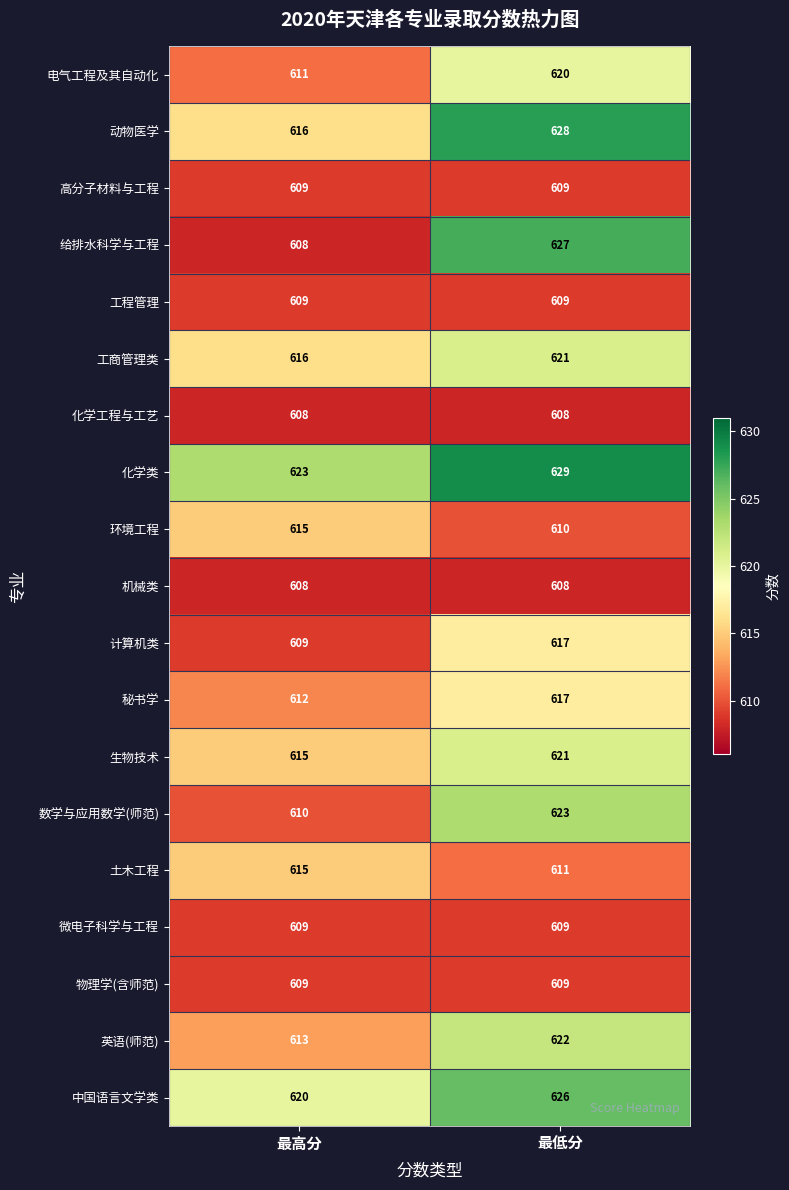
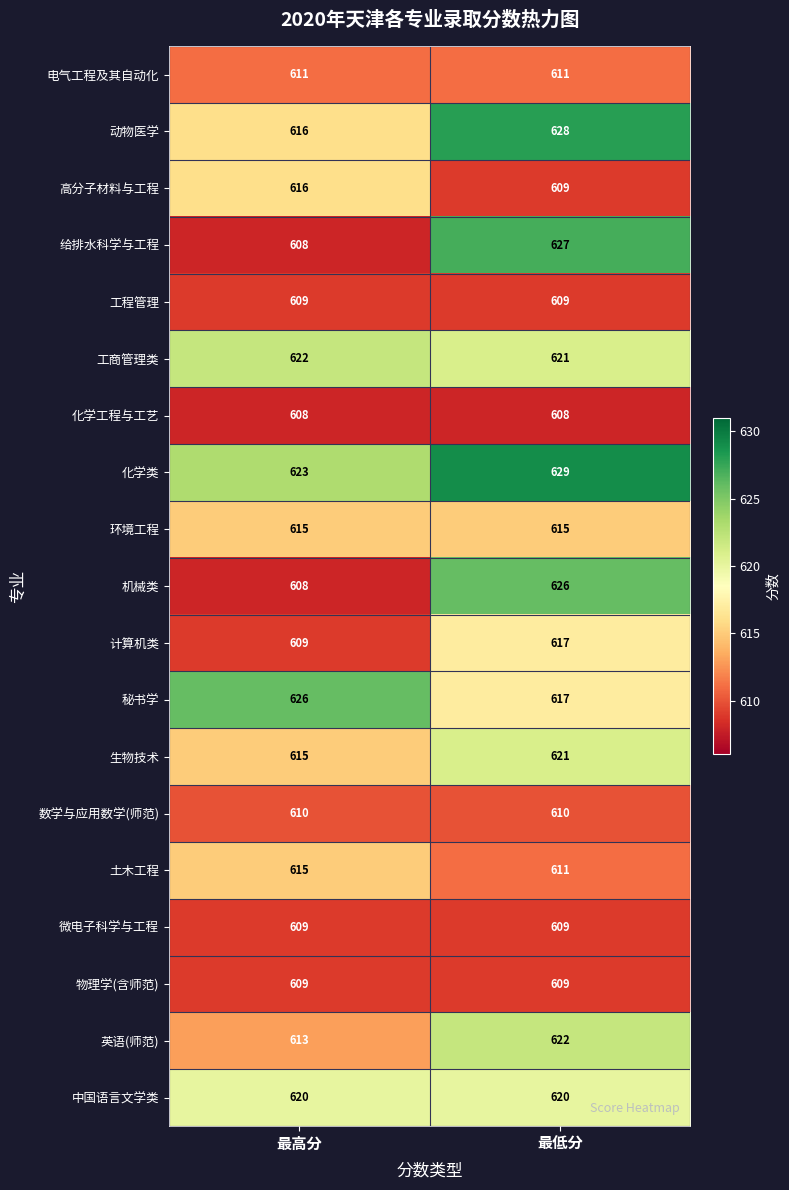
  {
    "电气工程及其自动化": {
      "最高分": 611,
-     "最低分": 620
+     "最低分": 611
    },
    "动物医学": {
      "最高分": 616,
      "最低分": 628
    },
    "高分子材料与工程": {
-     "最高分": 609,
+     "最高分": 616,
      "最低分": 609
    },
    "给排水科学与工程": {
      "最高分": 608,
      "最低分": 627
    },
    "工程管理": {
      "最高分": 609,
      "最低分": 609
    },
    "工商管理类": {
-     "最高分": 616,
+     "最高分": 622,
      "最低分": 621
    },
    "化学工程与工艺": {
      "最高分": 608,
      "最低分": 608
    },
    "化学类": {
      "最高分": 623,
      "最低分": 629
    },
    "环境工程": {
      "最高分": 615,
-     "最低分": 610
+     "最低分": 615
    },
    "机械类": {
      "最高分": 608,
-     "最低分": 608
+     "最低分": 626
    },
    "计算机类": {
      "最高分": 609,
      "最低分": 617
    },
    "秘书学": {
-     "最高分": 612,
+     "最高分": 626,
      "最低分": 617
    },
    "生物技术": {
      "最高分": 615,
      "最低分": 621
    },
    "数学与应用数学(师范)": {
      "最高分": 610,
-     "最低分": 623
+     "最低分": 610
    },
    "土木工程": {
      "最高分": 615,
      "最低分": 611
    },
    "微电子科学与工程": {
      "最高分": 609,
      "最低分": 609
    },
    "物理学(含师范)": {
      "最高分": 609,
      "最低分": 609
    },
    "英语(师范)": {
      "最高分": 613,
      "最低分": 622
    },
    "中国语言文学类": {
      "最高分": 620,
-     "最低分": 626
+     "最低分": 620
    }
  }
